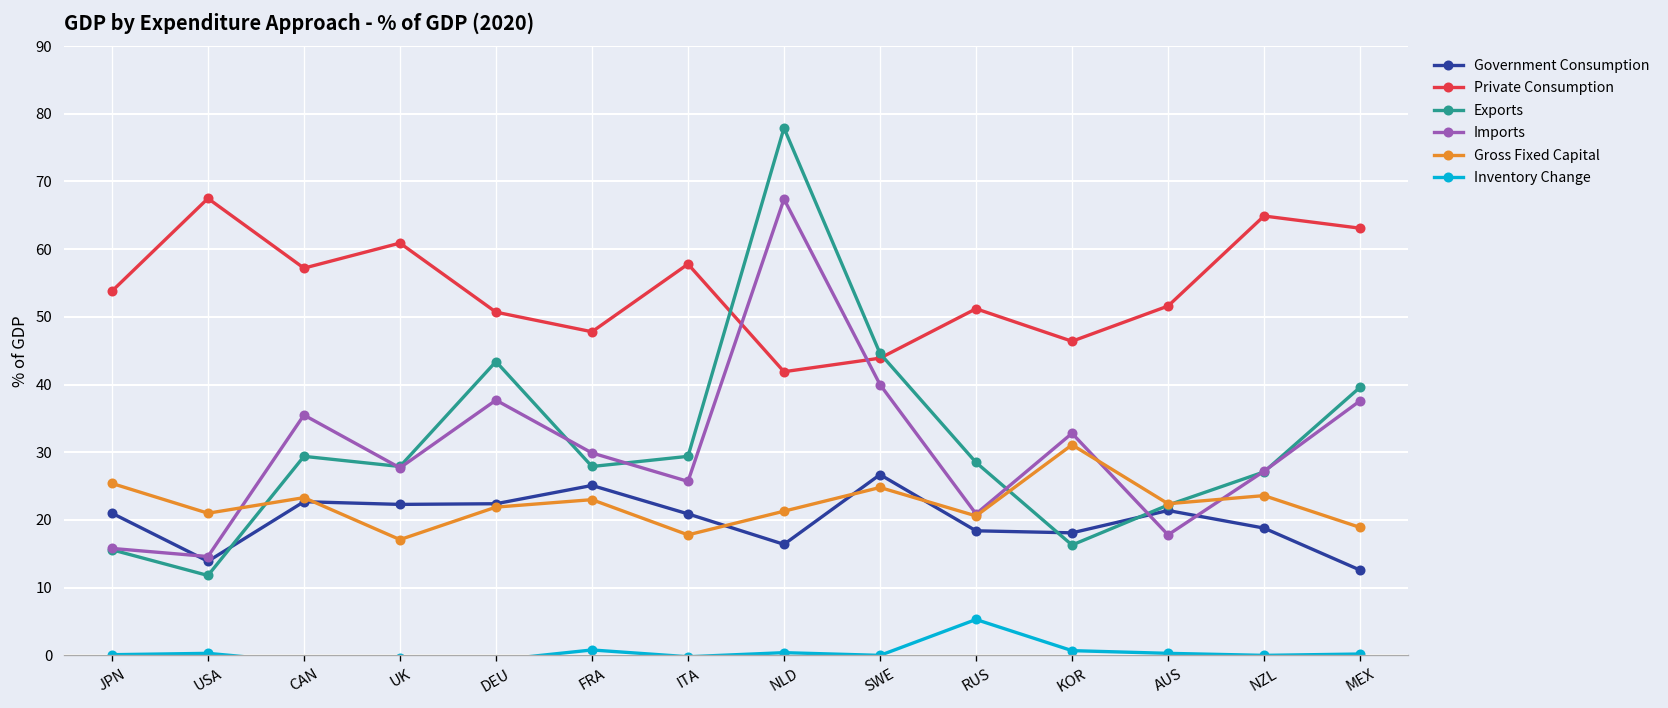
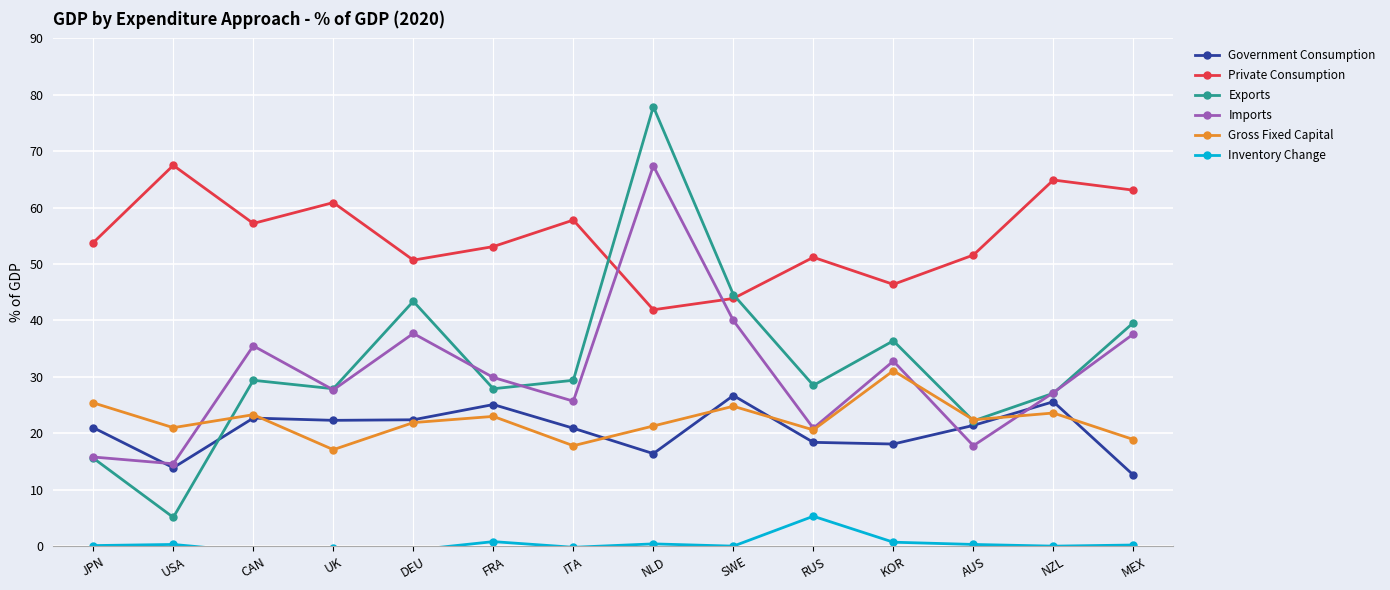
  {
    "Government Consumption": {
      "JPN": 21,
      "USA": 14,
      "CAN": 23,
      "UK": 22,
      "DEU": 22,
      "FRA": 25,
      "ITA": 21,
      "NLD": 16,
      "SWE": 27,
      "RUS": 18,
      "KOR": 18,
      "AUS": 21,
-     "NZL": 19,
+     "NZL": 26,
      "MEX": 13
    },
    "Private Consumption": {
      "JPN": 54,
      "USA": 68,
      "CAN": 57,
      "UK": 61,
      "DEU": 51,
-     "FRA": 48,
+     "FRA": 53,
      "ITA": 58,
      "NLD": 42,
      "SWE": 44,
      "RUS": 51,
      "KOR": 46,
      "AUS": 52,
      "NZL": 65,
      "MEX": 63
    },
    "Exports": {
-     "USA": 12,
+     "USA": 5,
      "CAN": 29,
      "DEU": 43,
      "FRA": 28,
      "ITA": 29,
      "NLD": 78,
      "SWE": 45,
      "RUS": 29,
-     "KOR": 16,
+     "KOR": 36,
      "MEX": 40
    },
    "Imports": {
      "USA": 15,
      "CAN": 36,
      "DEU": 38,
      "FRA": 30,
      "ITA": 26,
      "NLD": 67,
      "SWE": 40,
      "KOR": 33,
      "AUS": 18,
      "MEX": 38
    },
    "Gross Fixed Capital": {
      "JPN": 25,
      "USA": 21,
      "CAN": 23,
      "UK": 17,
      "DEU": 22,
      "FRA": 23,
      "ITA": 18,
      "NLD": 21,
      "SWE": 25,
      "KOR": 31,
      "NZL": 24,
      "MEX": 19
    },
    "Inventory Change": {
      "JPN": 0,
      "USA": 0,
      "FRA": 1,
      "ITA": 0,
      "NLD": 0,
      "SWE": 0,
      "RUS": 5,
      "KOR": 1,
      "AUS": 0,
      "NZL": 0,
      "MEX": 0
    }
  }
